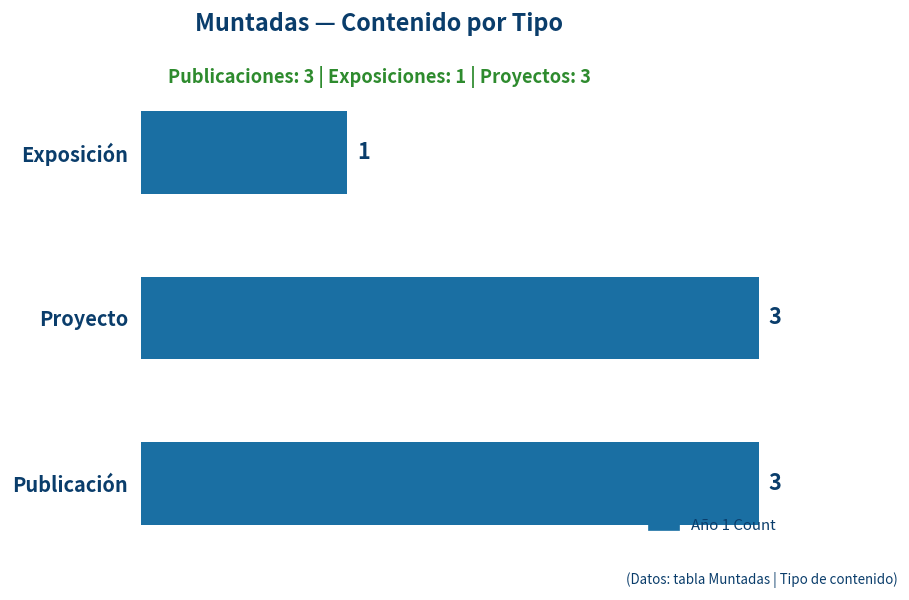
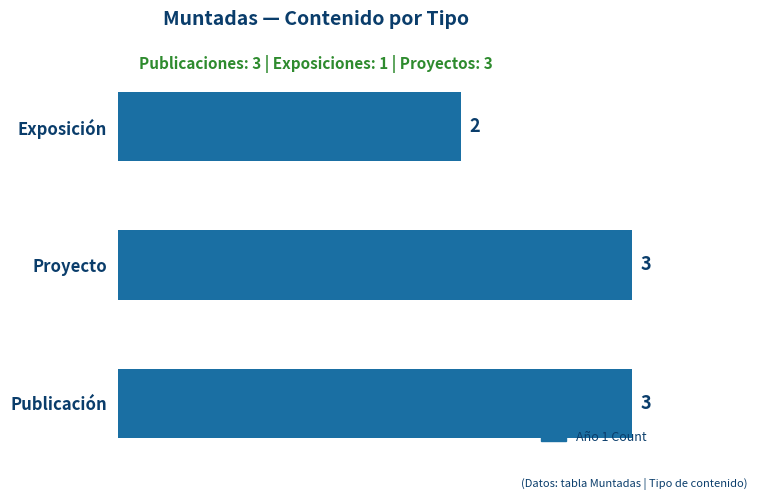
  {
-   "Exposición": 1,
+   "Exposición": 2,
    "Proyecto": 3,
    "Publicación": 3
  }
